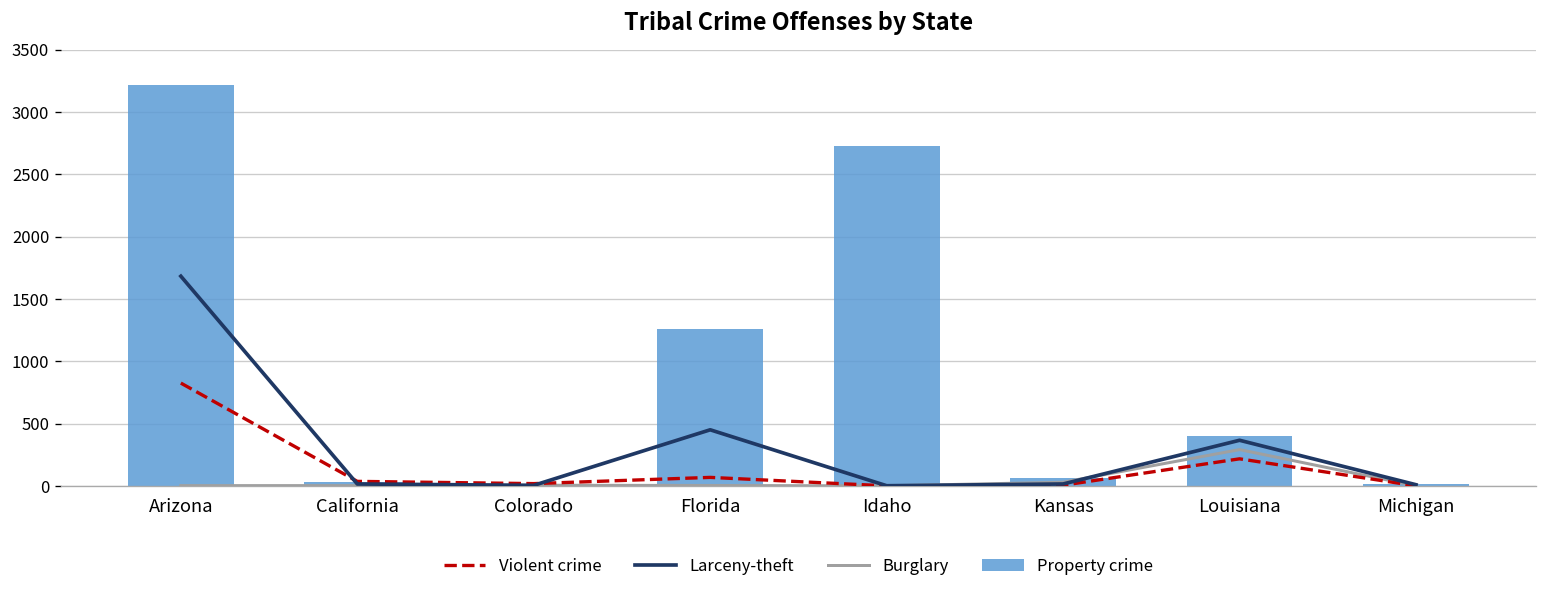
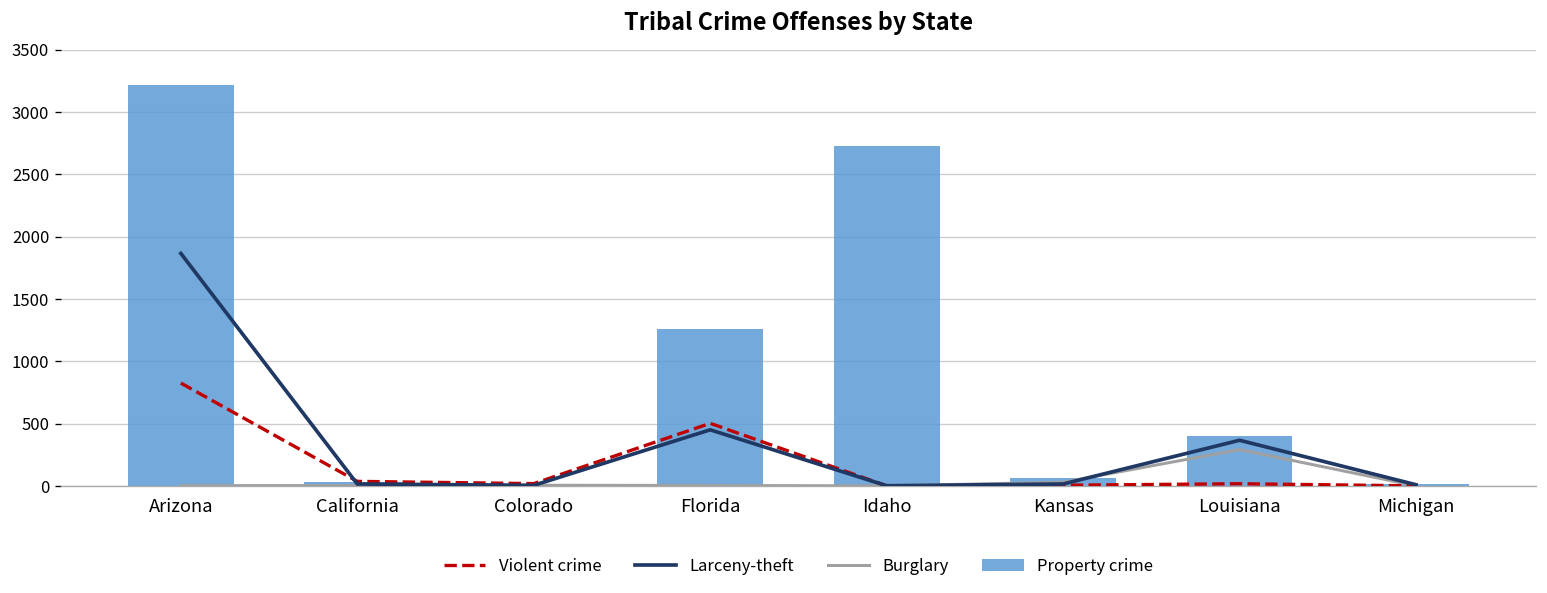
  {
    "Violent crime": {
      "Arizona": 830,
-     "Florida": 70,
-     "Louisiana": 220
+     "Florida": 500,
+     "Louisiana": 20
    },
    "Property crime": {
      "Arizona": 3220,
      "California": 30,
      "Florida": 1260,
      "Idaho": 2730,
      "Kansas": 70,
      "Louisiana": 400
    },
    "Larceny-theft": {
-     "Arizona": 1680,
+     "Arizona": 1870,
      "Florida": 450,
      "Louisiana": 370
    },
    "Burglary": {
      "Arizona": 0,
      "Florida": 0,
      "Louisiana": 290
    }
  }
